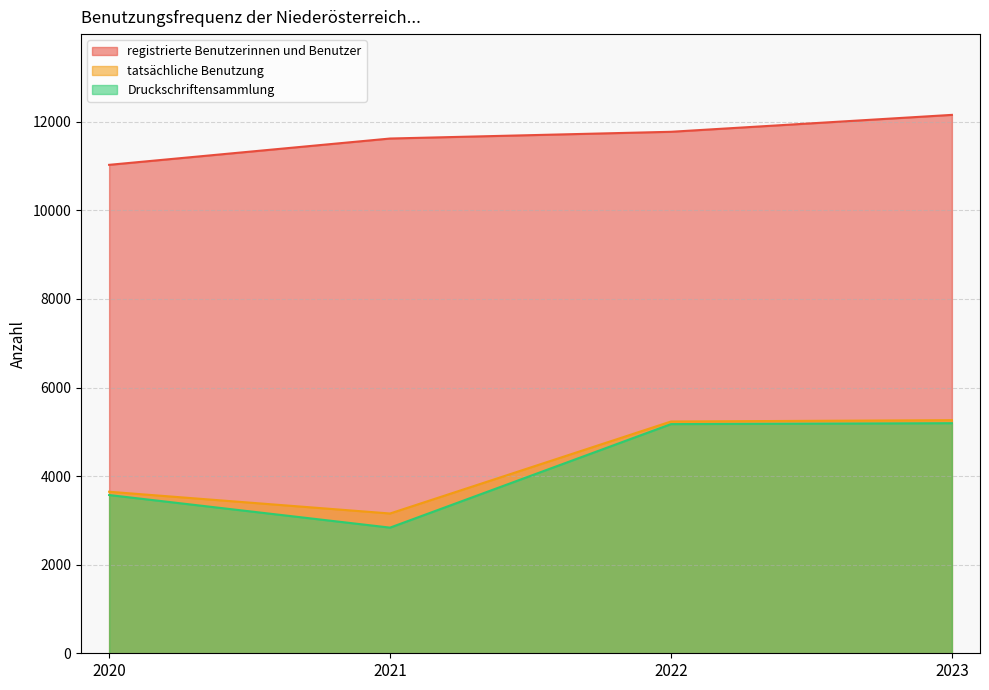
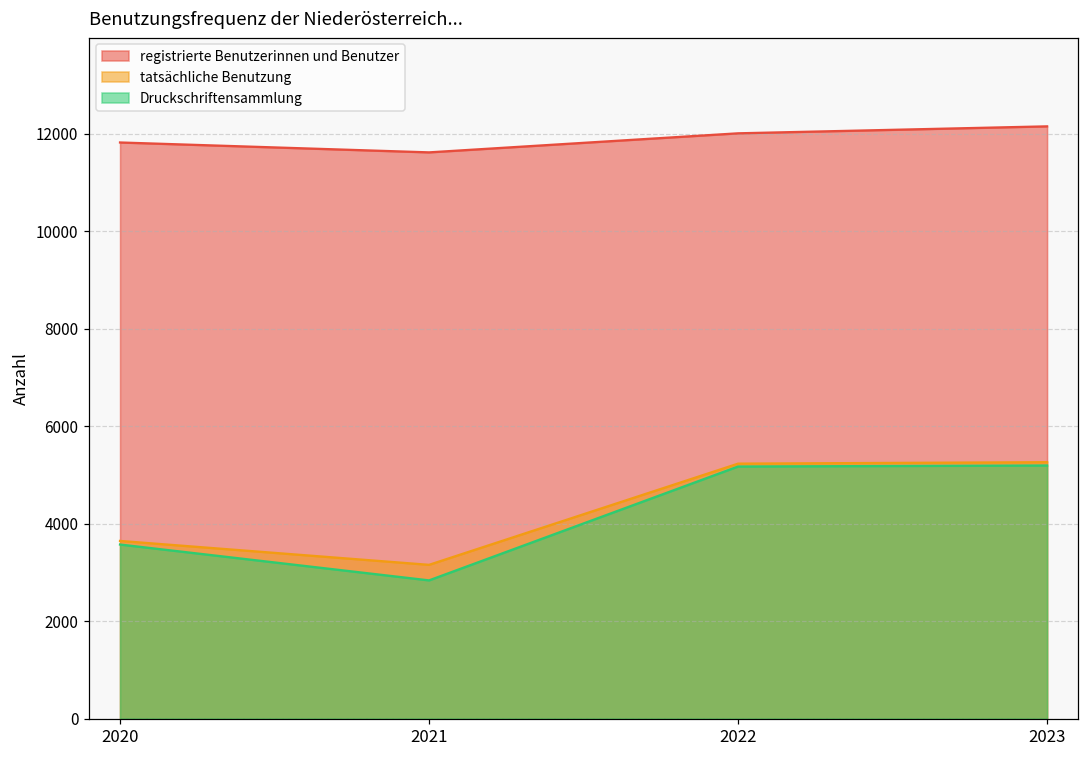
  {
    "registrierte Benutzerinnen und Benutzer": {
-     "2020": 11000,
+     "2020": 11800,
      "2021": 11600,
-     "2022": 11800,
+     "2022": 12000,
      "2023": 12200
    },
    "tatsächliche Benutzung": {
      "2020": 3600,
      "2021": 3200,
      "2022": 5200,
      "2023": 5300
    },
    "Druckschriftensammlung": {
      "2020": 3600,
      "2021": 2800,
      "2022": 5200,
      "2023": 5200
    }
  }
